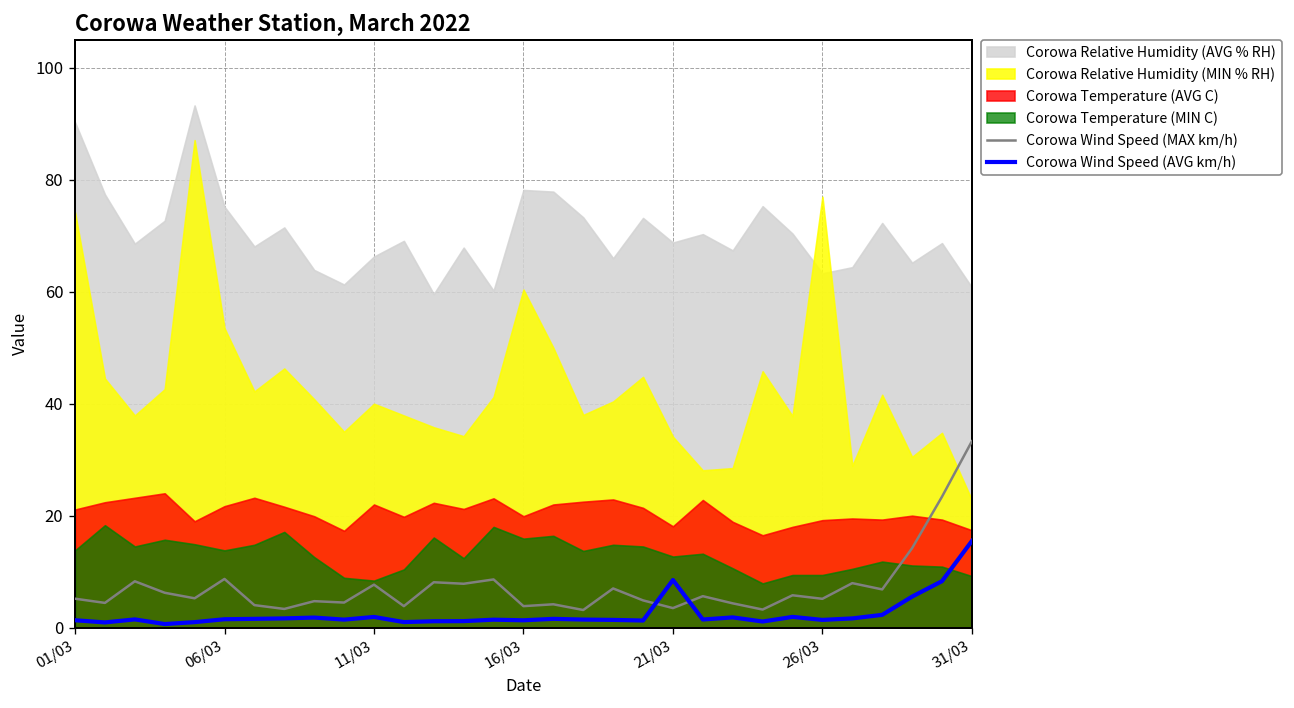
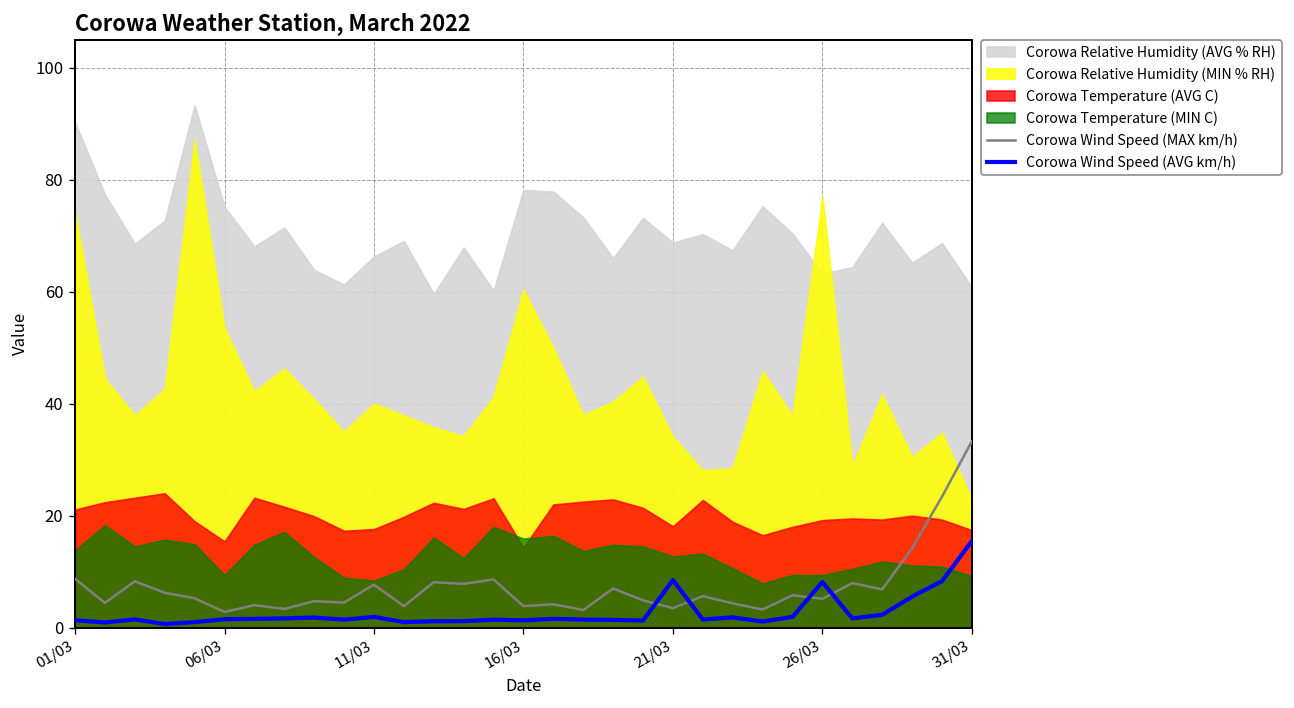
  {
    "Corowa Wind Speed (MAX km/h)": {
-     "01/03": 5,
-     "06/03": 9,
+     "01/03": 9,
+     "06/03": 3,
      "11/03": 8,
      "16/03": 4,
      "21/03": 3,
      "26/03": 5,
      "31/03": 33
    },
    "Corowa Relative Humidity (AVG % RH)": {
      "01/03": 90,
      "06/03": 75,
      "11/03": 66,
      "16/03": 78,
      "21/03": 69,
      "26/03": 63,
      "31/03": 61
    },
    "Corowa Wind Speed (AVG km/h)": {
      "01/03": 1,
      "06/03": 2,
      "11/03": 2,
      "16/03": 1,
      "21/03": 9,
-     "26/03": 1,
+     "26/03": 8,
      "31/03": 15
    },
    "Corowa Relative Humidity (MIN % RH)": {
      "01/03": 74,
      "06/03": 54,
      "11/03": 40,
      "16/03": 60,
      "21/03": 34,
      "26/03": 77,
      "31/03": 23
    },
    "Corowa Temperature (AVG C)": {
      "01/03": 21,
-     "06/03": 22,
-     "11/03": 22,
-     "16/03": 20,
+     "06/03": 15,
+     "11/03": 18,
+     "16/03": 14,
      "21/03": 18,
      "26/03": 19,
      "31/03": 17
    },
    "Corowa Temperature (MIN C)": {
      "01/03": 14,
-     "06/03": 14,
+     "06/03": 9,
      "11/03": 8,
      "16/03": 16,
      "21/03": 13,
      "26/03": 9,
      "31/03": 9
    }
  }
